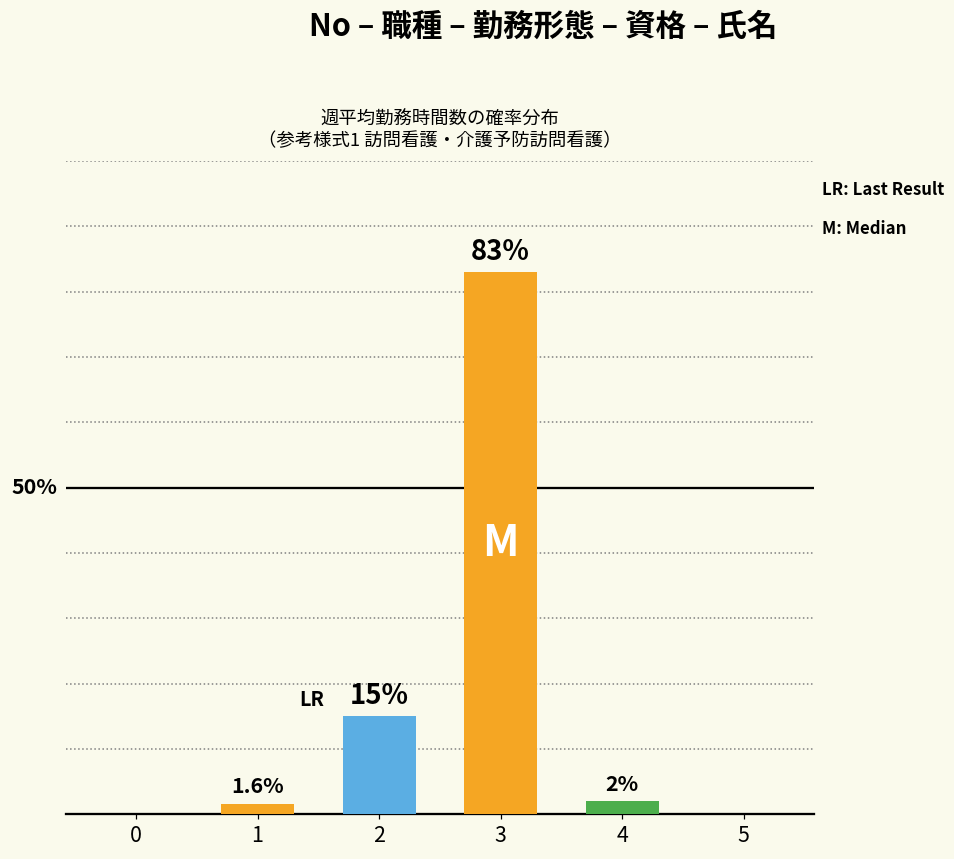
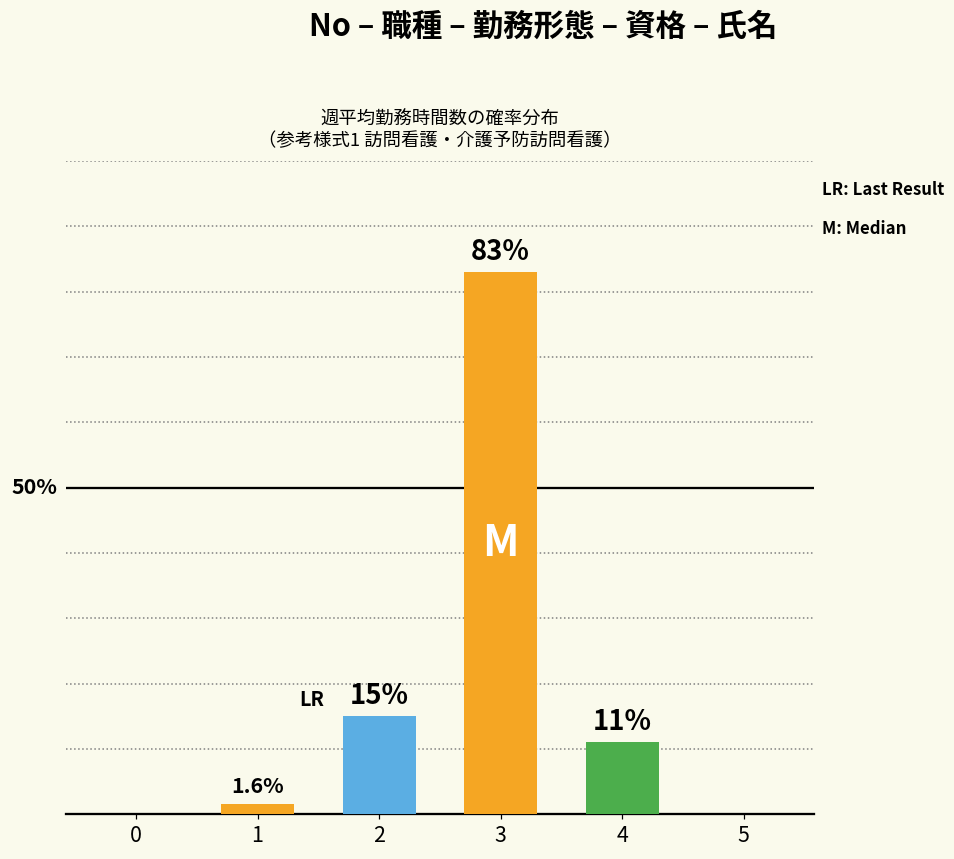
  {
    "1": "1.6%",
    "2": "15%",
    "3": "83%",
-   "4": "2%"
+   "4": "11%"
  }
